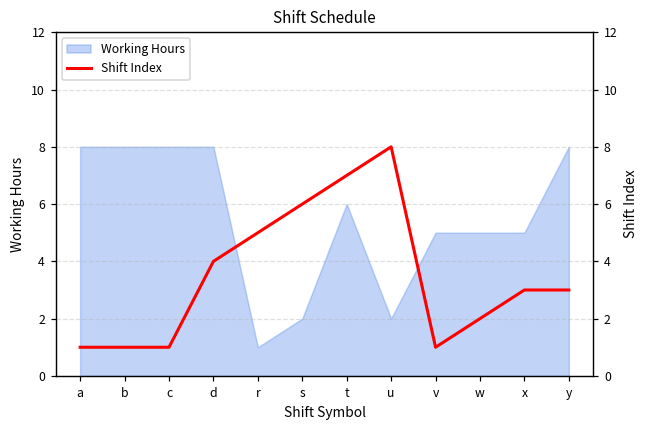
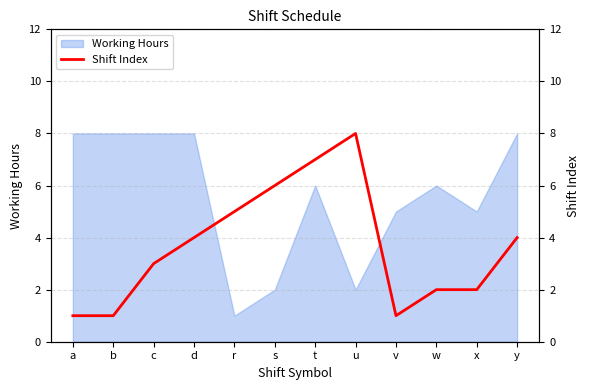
  {
    "Working Hours": {
      "a": 8,
      "b": 8,
      "c": 8,
      "d": 8,
      "r": 1,
      "s": 2,
      "t": 6,
      "u": 2,
      "v": 5,
-     "w": 5,
+     "w": 6,
      "x": 5,
      "y": 8
    },
    "Shift Index": {
      "a": 1,
      "b": 1,
-     "c": 1,
+     "c": 3,
      "d": 4,
      "r": 5,
      "s": 6,
      "t": 7,
      "u": 8,
      "v": 1,
      "w": 2,
-     "x": 3,
-     "y": 3
+     "x": 2,
+     "y": 4
    }
  }
